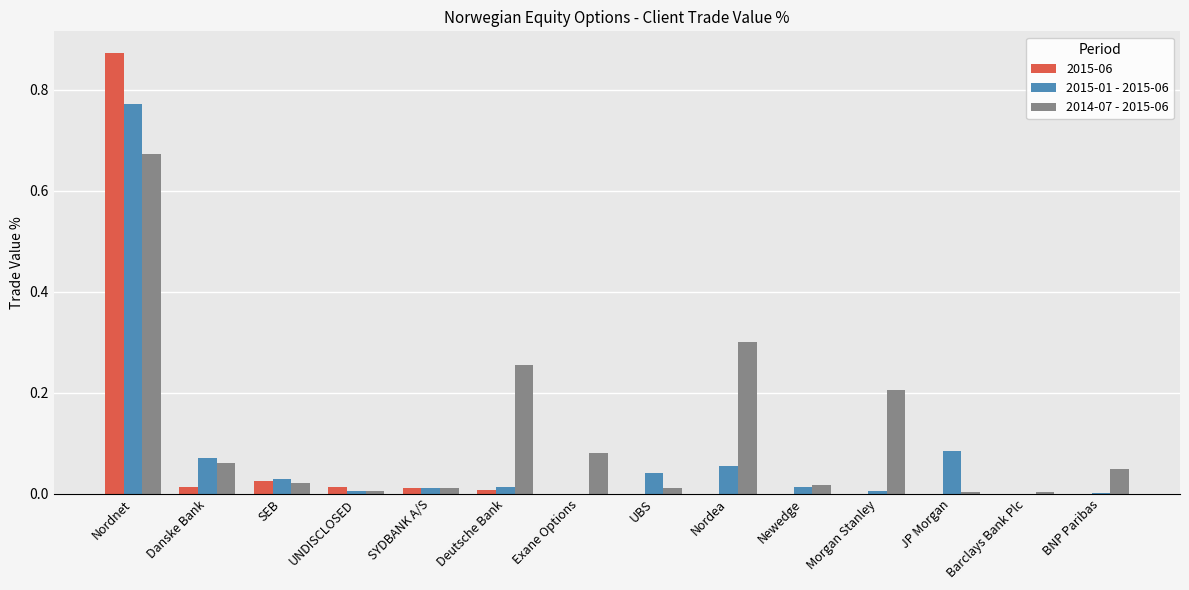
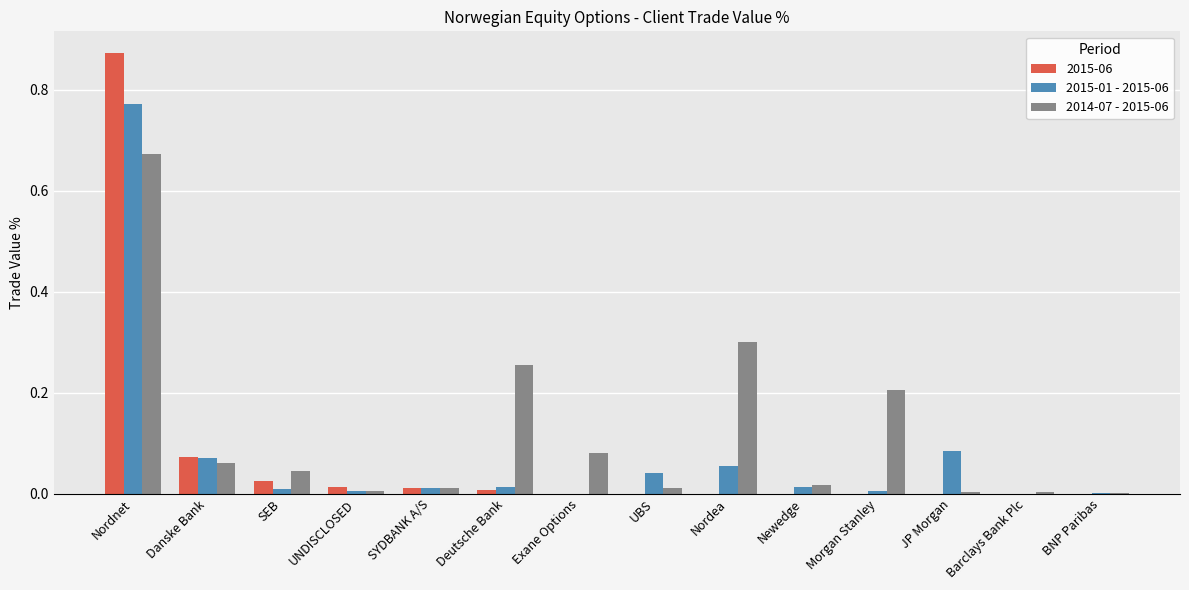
  {
    "2015-06": {
      "Nordnet": 0.87,
-     "Danske Bank": 0.01,
+     "Danske Bank": 0.07,
      "SEB": 0.03,
      "UNDISCLOSED": 0.01,
      "SYDBANK A/S": 0.01,
      "Deutsche Bank": 0.01,
      "Exane Options": 0.00,
      "UBS": 0.00,
      "Nordea": 0.00,
      "Newedge": 0.00,
      "Morgan Stanley": 0.00,
      "JP Morgan": 0.00,
      "Barclays Bank Plc": 0.00,
      "BNP Paribas": 0.00
    },
    "2015-01 - 2015-06": {
      "Nordnet": 0.77,
      "Danske Bank": 0.07,
-     "SEB": 0.03,
+     "SEB": 0.01,
      "UNDISCLOSED": 0.01,
      "SYDBANK A/S": 0.01,
      "Deutsche Bank": 0.01,
      "Exane Options": 0.00,
      "UBS": 0.04,
      "Nordea": 0.05,
      "Newedge": 0.01,
      "JP Morgan": 0.08,
      "Barclays Bank Plc": 0.00
    },
    "2014-07 - 2015-06": {
      "Nordnet": 0.67,
      "Danske Bank": 0.06,
-     "SEB": 0.02,
+     "SEB": 0.04,
      "SYDBANK A/S": 0.01,
      "Deutsche Bank": 0.25,
      "Exane Options": 0.08,
      "UBS": 0.01,
      "Nordea": 0.30,
      "Newedge": 0.02,
      "Morgan Stanley": 0.20,
-     "BNP Paribas": 0.05
+     "BNP Paribas": 0.00
    }
  }
